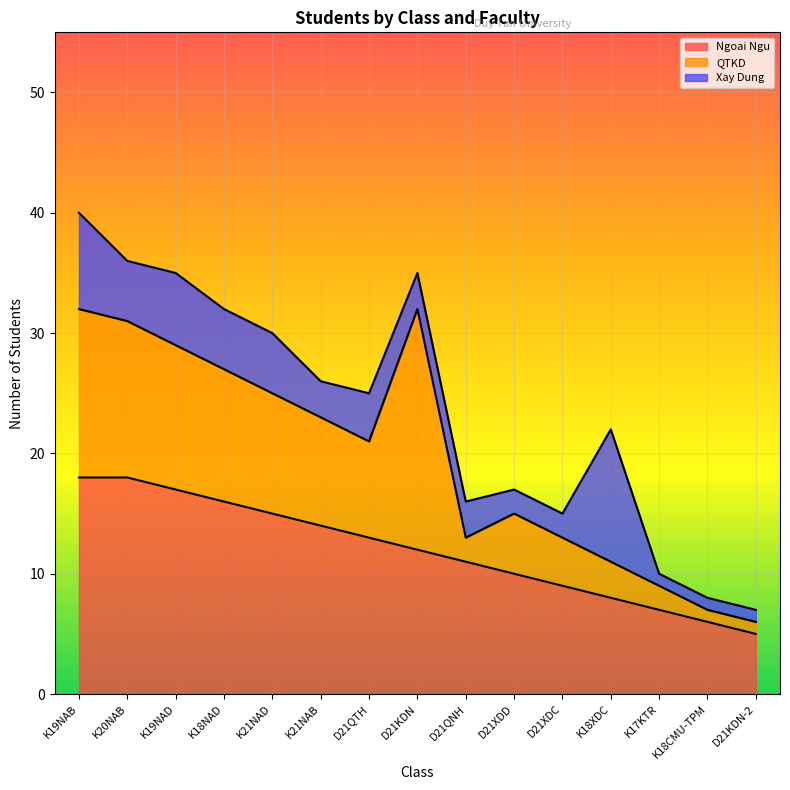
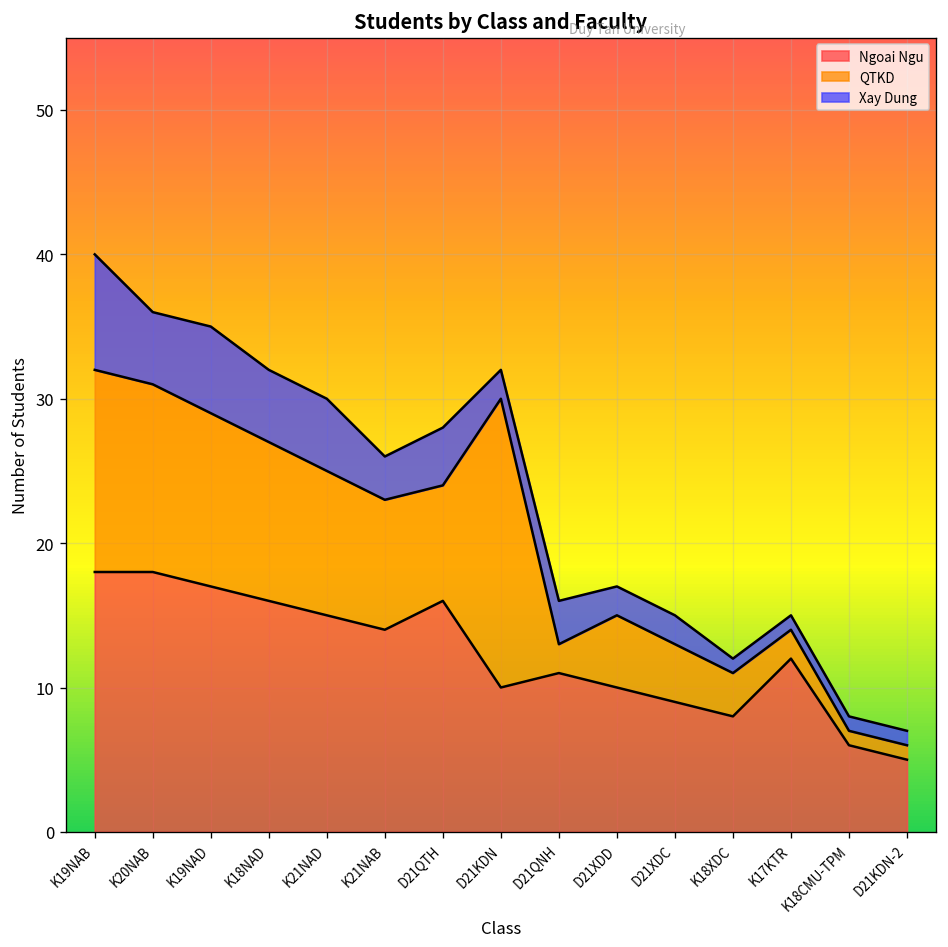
  {
    "Ngoai Ngu": {
      "K19NAB": 18,
      "K20NAB": 18,
      "K19NAD": 17,
      "K18NAD": 16,
      "K21NAD": 15,
      "K21NAB": 14,
-     "D21QTH": 13,
-     "D21KDN": 12,
+     "D21QTH": 16,
+     "D21KDN": 10,
      "D21QNH": 11,
      "D21XDD": 10,
      "D21XDC": 9,
      "K18XDC": 8,
-     "K17KTR": 7,
+     "K17KTR": 12,
      "K18CMU-TPM": 6,
      "D21KDN-2": 5
    },
    "QTKD": {
      "K19NAB": 14,
      "K20NAB": 13,
      "K19NAD": 12,
      "K18NAD": 11,
      "K21NAD": 10,
      "K21NAB": 9,
      "D21QTH": 8,
      "D21KDN": 20,
      "D21QNH": 2,
      "D21XDD": 5,
      "D21XDC": 4,
      "K18XDC": 3,
      "K17KTR": 2,
      "K18CMU-TPM": 1,
      "D21KDN-2": 1
    },
    "Xay Dung": {
      "K19NAB": 8,
      "K20NAB": 5,
      "K19NAD": 6,
      "K18NAD": 5,
      "K21NAD": 5,
      "K21NAB": 3,
      "D21QTH": 4,
-     "D21KDN": 3,
+     "D21KDN": 2,
      "D21QNH": 3,
      "D21XDD": 2,
      "D21XDC": 2,
-     "K18XDC": 11,
+     "K18XDC": 1,
      "K17KTR": 1,
      "K18CMU-TPM": 1,
      "D21KDN-2": 1
    }
  }
